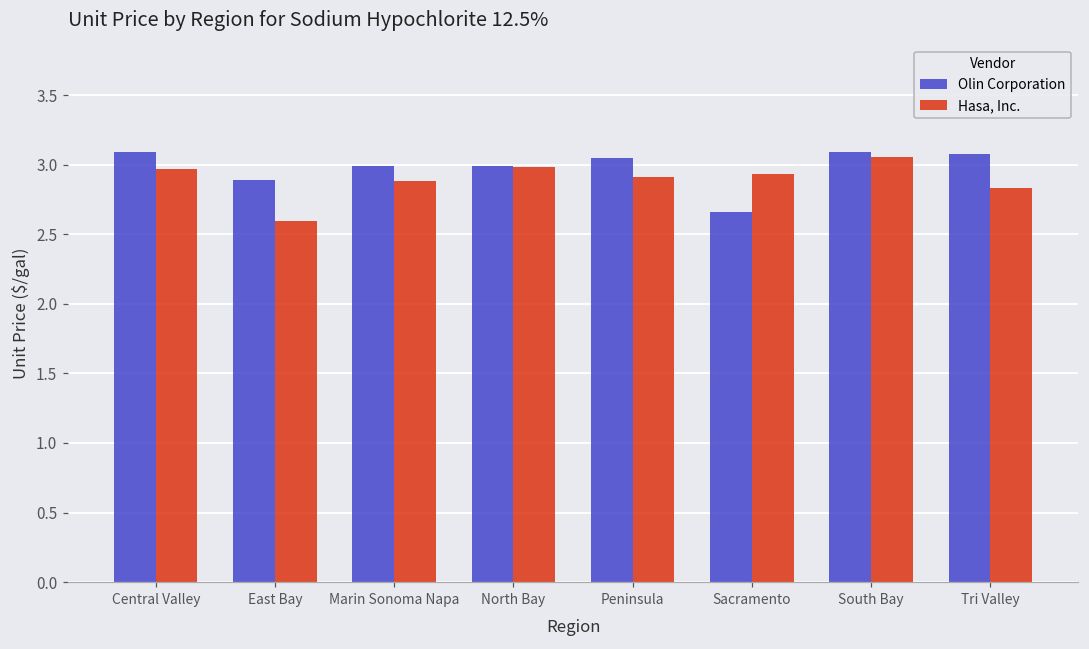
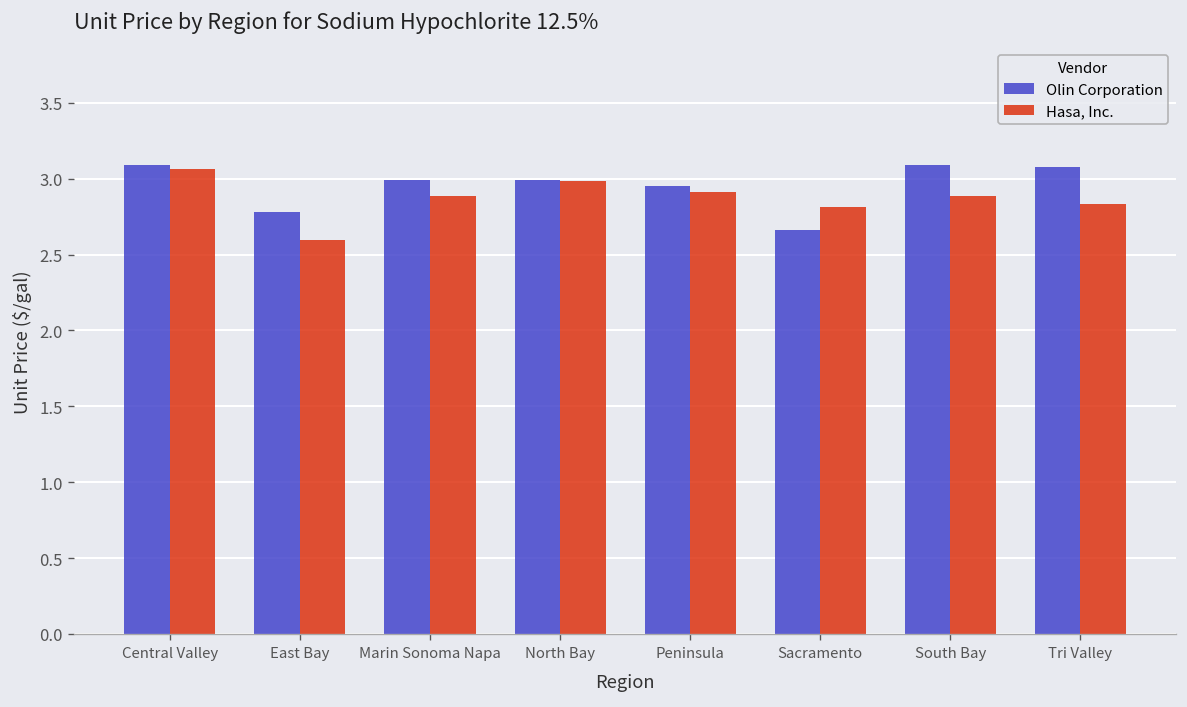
  {
    "Olin Corporation": {
      "Central Valley": 3.09,
-     "East Bay": 2.89,
+     "East Bay": 2.78,
      "Marin Sonoma Napa": 2.99,
      "North Bay": 2.99,
-     "Peninsula": 3.05,
+     "Peninsula": 2.95,
      "Sacramento": 2.66,
      "South Bay": 3.09,
      "Tri Valley": 3.08
    },
    "Hasa, Inc.": {
-     "Central Valley": 2.97,
+     "Central Valley": 3.06,
      "East Bay": 2.60,
      "Marin Sonoma Napa": 2.88,
      "North Bay": 2.99,
      "Peninsula": 2.91,
-     "Sacramento": 2.94,
-     "South Bay": 3.06,
+     "Sacramento": 2.81,
+     "South Bay": 2.88,
      "Tri Valley": 2.83
    }
  }
